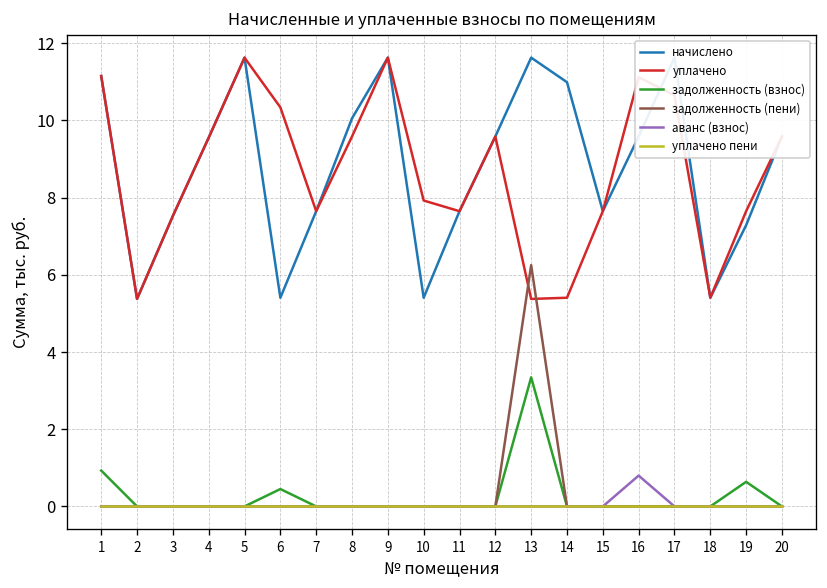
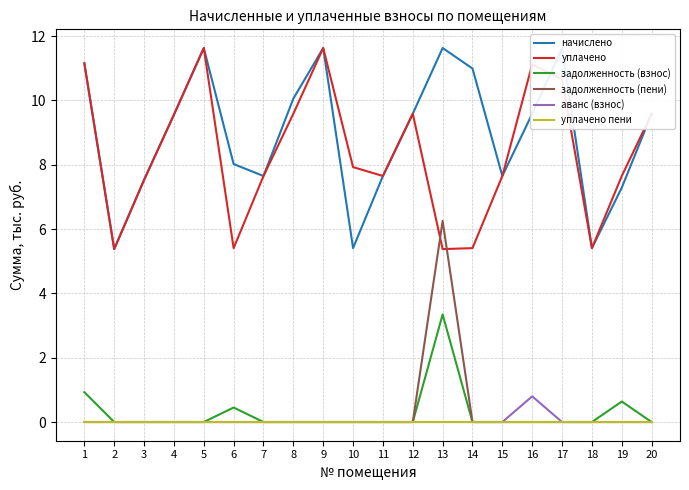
  {
    "начислено": {
-     "6": 5.4,
+     "6": 8.0,
      "8": 10.1,
      "10": 5.4,
      "13": 11.6,
      "14": 11.0,
      "19": 7.3
    },
    "уплачено": {
-     "6": 10.3,
+     "6": 5.4,
      "8": 9.6,
      "10": 7.9,
      "13": 5.4,
      "14": 5.4,
      "19": 7.6
    },
    "задолженность (взнос)": {
      "1": 0.9,
      "6": 0.5,
      "13": 3.3,
      "19": 0.6
    },
    "задолженность (пени)": {
      "13": 6.3
    },
    "аванс (взнос)": {
      "16": 0.8
    }
  }
